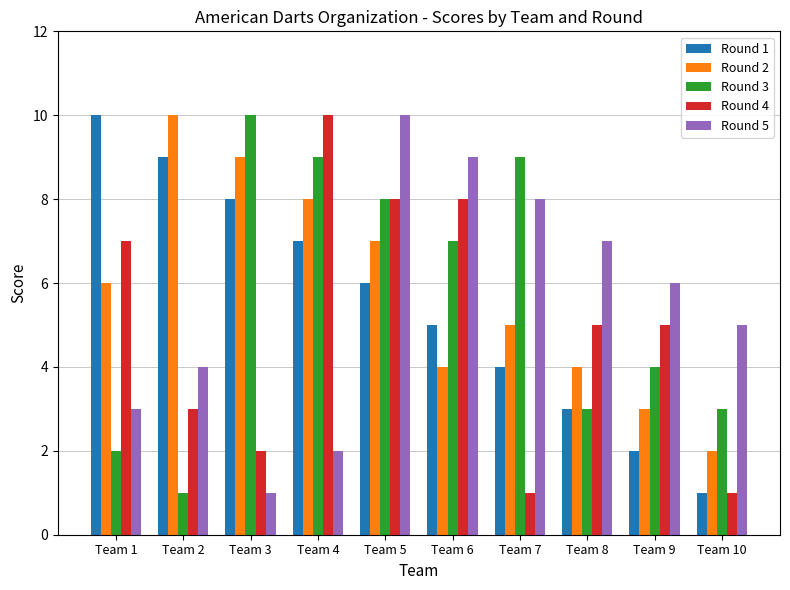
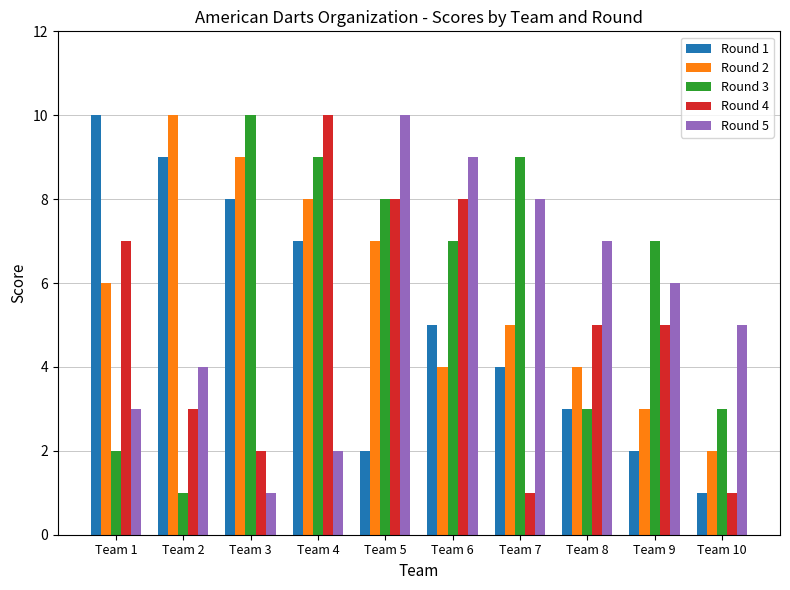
  {
    "Round 1": {
      "Team 1": 10,
      "Team 2": 9,
      "Team 3": 8,
      "Team 4": 7,
-     "Team 5": 6,
+     "Team 5": 2,
      "Team 6": 5,
      "Team 7": 4,
      "Team 8": 3,
      "Team 9": 2,
      "Team 10": 1
    },
    "Round 2": {
      "Team 1": 6,
      "Team 2": 10,
      "Team 3": 9,
      "Team 4": 8,
      "Team 5": 7,
      "Team 6": 4,
      "Team 7": 5,
      "Team 8": 4,
      "Team 9": 3,
      "Team 10": 2
    },
    "Round 3": {
      "Team 1": 2,
      "Team 2": 1,
      "Team 3": 10,
      "Team 4": 9,
      "Team 5": 8,
      "Team 6": 7,
      "Team 7": 9,
      "Team 8": 3,
-     "Team 9": 4,
+     "Team 9": 7,
      "Team 10": 3
    },
    "Round 4": {
      "Team 1": 7,
      "Team 2": 3,
      "Team 3": 2,
      "Team 4": 10,
      "Team 5": 8,
      "Team 6": 8,
      "Team 7": 1,
      "Team 8": 5,
      "Team 9": 5,
      "Team 10": 1
    },
    "Round 5": {
      "Team 1": 3,
      "Team 2": 4,
      "Team 3": 1,
      "Team 4": 2,
      "Team 5": 10,
      "Team 6": 9,
      "Team 7": 8,
      "Team 8": 7,
      "Team 9": 6,
      "Team 10": 5
    }
  }
